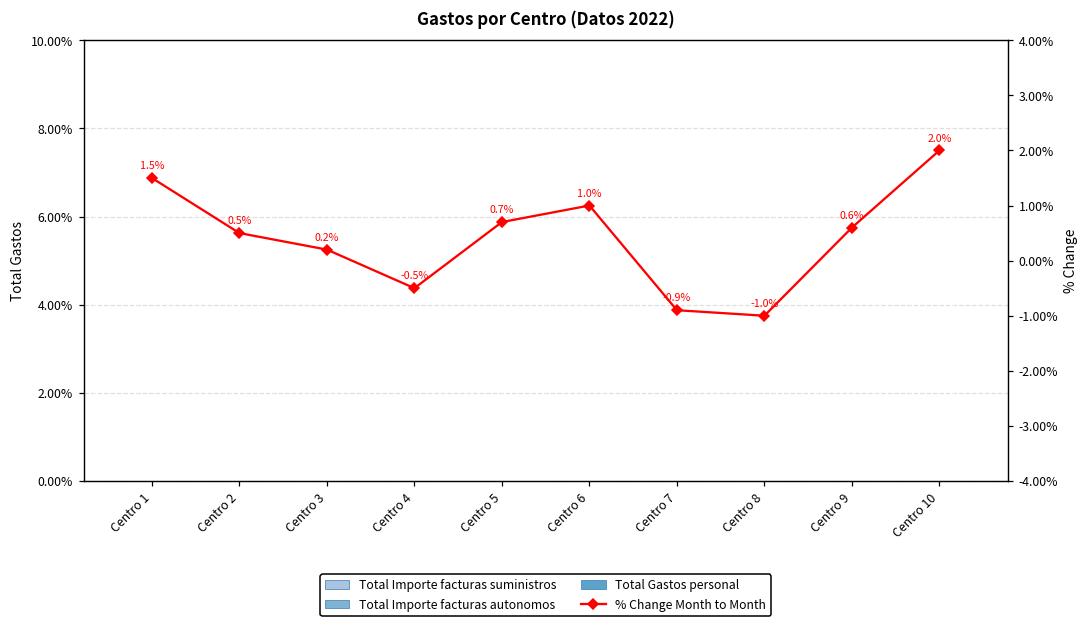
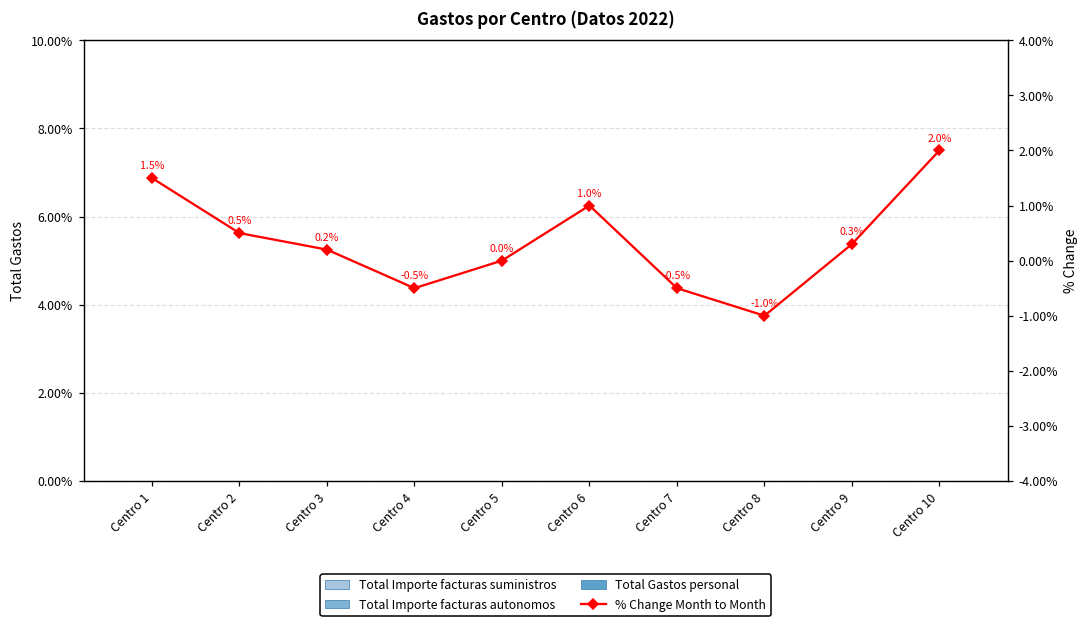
  {
    "% Change Month to Month": {
      "Centro 1": "1.5%",
      "Centro 2": "0.5%",
      "Centro 3": "0.2%",
      "Centro 4": "-0.5%",
-     "Centro 5": "0.7%",
+     "Centro 5": "0.0%",
      "Centro 6": "1.0%",
-     "Centro 7": "-0.9%",
+     "Centro 7": "-0.5%",
      "Centro 8": "-1.0%",
-     "Centro 9": "0.6%",
+     "Centro 9": "0.3%",
      "Centro 10": "2.0%"
    }
  }
